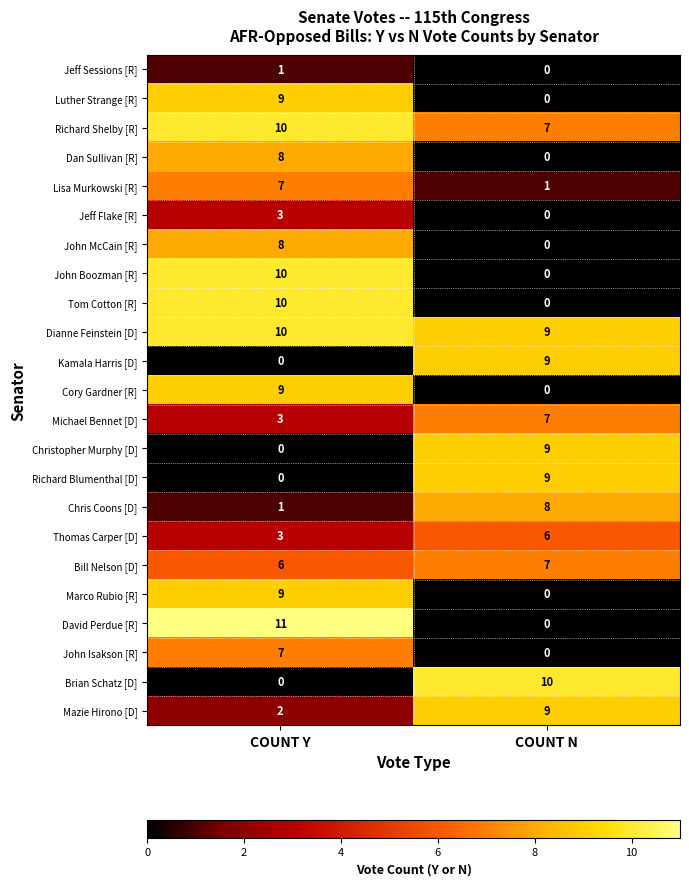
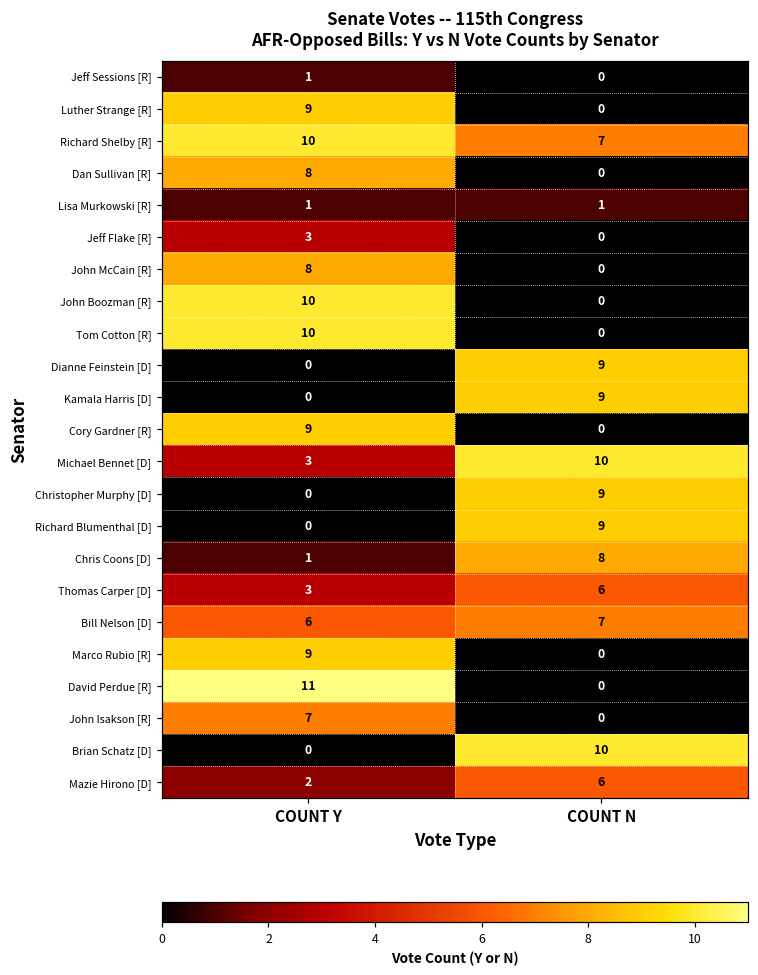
  {
    "Jeff Sessions [R]": {
      "COUNT Y": 1,
      "COUNT N": 0
    },
    "Luther Strange [R]": {
      "COUNT Y": 9,
      "COUNT N": 0
    },
    "Richard Shelby [R]": {
      "COUNT Y": 10,
      "COUNT N": 7
    },
    "Dan Sullivan [R]": {
      "COUNT Y": 8,
      "COUNT N": 0
    },
    "Lisa Murkowski [R]": {
-     "COUNT Y": 7,
+     "COUNT Y": 1,
      "COUNT N": 1
    },
    "Jeff Flake [R]": {
      "COUNT Y": 3,
      "COUNT N": 0
    },
    "John McCain [R]": {
      "COUNT Y": 8,
      "COUNT N": 0
    },
    "John Boozman [R]": {
      "COUNT Y": 10,
      "COUNT N": 0
    },
    "Tom Cotton [R]": {
      "COUNT Y": 10,
      "COUNT N": 0
    },
    "Dianne Feinstein [D]": {
-     "COUNT Y": 10,
+     "COUNT Y": 0,
      "COUNT N": 9
    },
    "Kamala Harris [D]": {
      "COUNT Y": 0,
      "COUNT N": 9
    },
    "Cory Gardner [R]": {
      "COUNT Y": 9,
      "COUNT N": 0
    },
    "Michael Bennet [D]": {
      "COUNT Y": 3,
-     "COUNT N": 7
+     "COUNT N": 10
    },
    "Christopher Murphy [D]": {
      "COUNT Y": 0,
      "COUNT N": 9
    },
    "Richard Blumenthal [D]": {
      "COUNT Y": 0,
      "COUNT N": 9
    },
    "Chris Coons [D]": {
      "COUNT Y": 1,
      "COUNT N": 8
    },
    "Thomas Carper [D]": {
      "COUNT Y": 3,
      "COUNT N": 6
    },
    "Bill Nelson [D]": {
      "COUNT Y": 6,
      "COUNT N": 7
    },
    "Marco Rubio [R]": {
      "COUNT Y": 9,
      "COUNT N": 0
    },
    "David Perdue [R]": {
      "COUNT Y": 11,
      "COUNT N": 0
    },
    "John Isakson [R]": {
      "COUNT Y": 7,
      "COUNT N": 0
    },
    "Brian Schatz [D]": {
      "COUNT Y": 0,
      "COUNT N": 10
    },
    "Mazie Hirono [D]": {
      "COUNT Y": 2,
-     "COUNT N": 9
+     "COUNT N": 6
    }
  }
